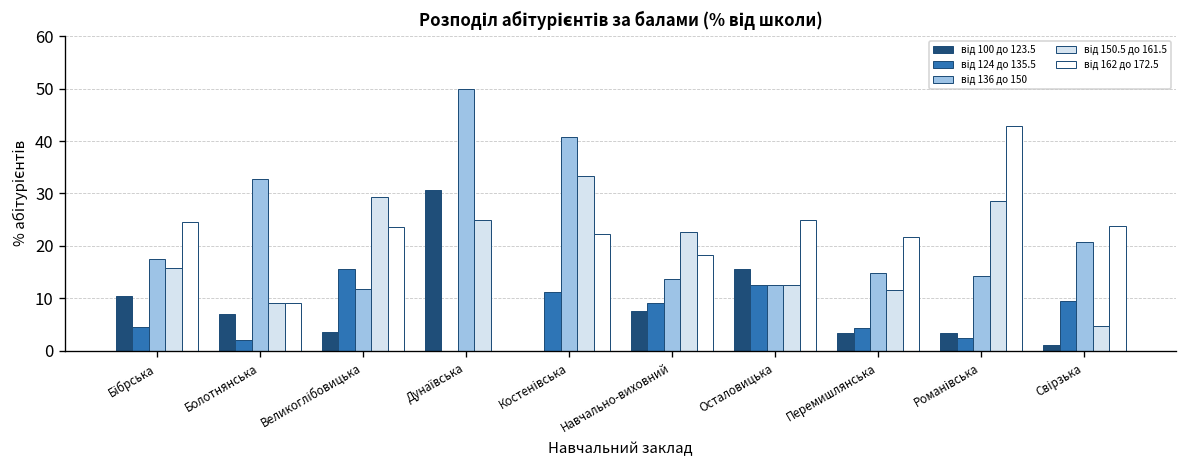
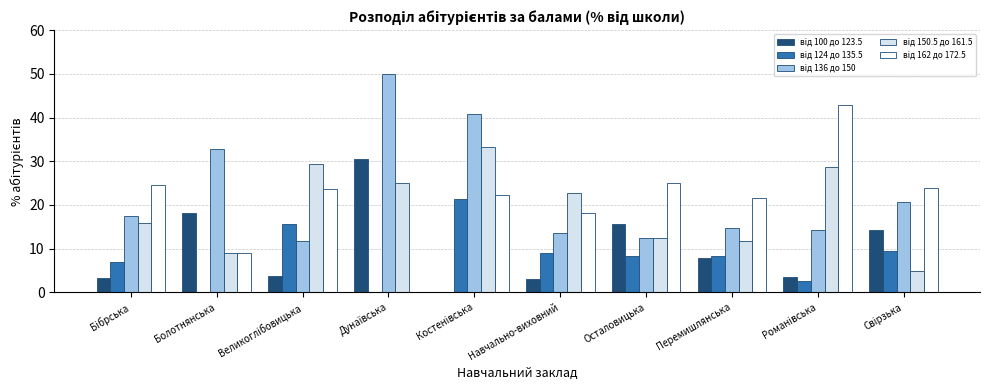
  {
    "від 100 до 123.5": {
-     "Бібрська": 11,
-     "Болотнянська": 7,
+     "Бібрська": 3,
+     "Болотнянська": 18,
      "Великоглібовицька": 4,
      "Дунаївська": 31,
      "Костенівська": 0,
-     "Навчально-виховний": 8,
+     "Навчально-виховний": 3,
      "Осталовицька": 16,
-     "Перемишлянська": 3,
+     "Перемишлянська": 8,
      "Романівська": 3,
-     "Свірзька": 1
+     "Свірзька": 14
    },
    "від 124 до 135.5": {
-     "Бібрська": 5,
-     "Болотнянська": 2,
+     "Бібрська": 7,
+     "Болотнянська": 0,
      "Великоглібовицька": 16,
      "Дунаївська": 0,
-     "Костенівська": 11,
+     "Костенівська": 21,
      "Навчально-виховний": 9,
-     "Осталовицька": 13,
-     "Перемишлянська": 4,
+     "Осталовицька": 8,
+     "Перемишлянська": 8,
      "Романівська": 3,
      "Свірзька": 10
    },
    "від 136 до 150": {
      "Бібрська": 18,
      "Болотнянська": 33,
      "Великоглібовицька": 12,
      "Дунаївська": 50,
      "Костенівська": 41,
      "Навчально-виховний": 14,
      "Осталовицька": 13,
      "Перемишлянська": 15,
      "Романівська": 14,
      "Свірзька": 21
    }
  }
